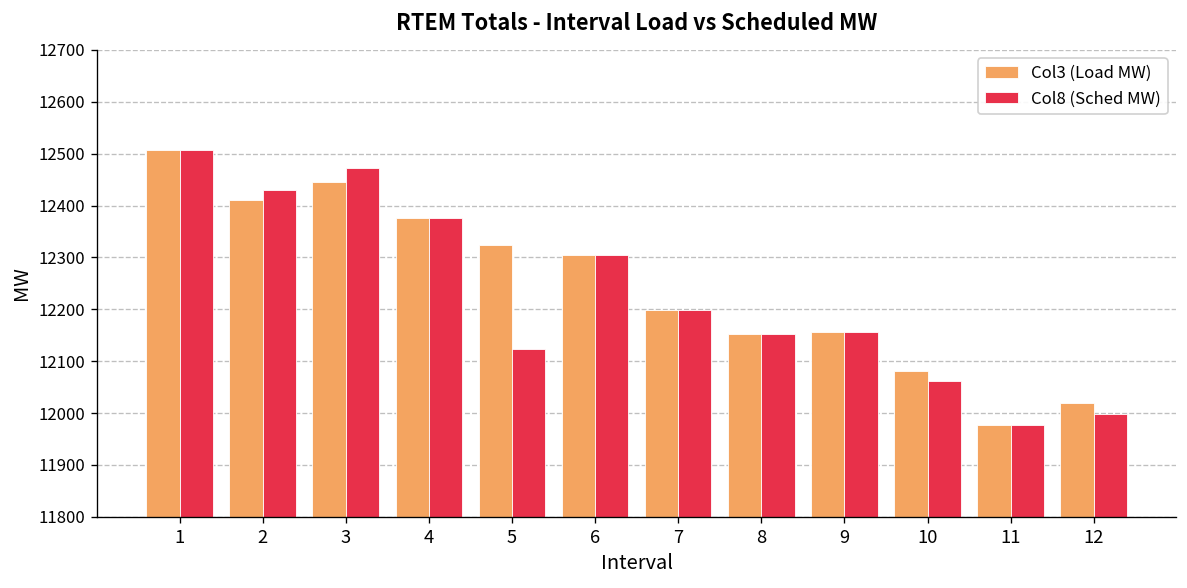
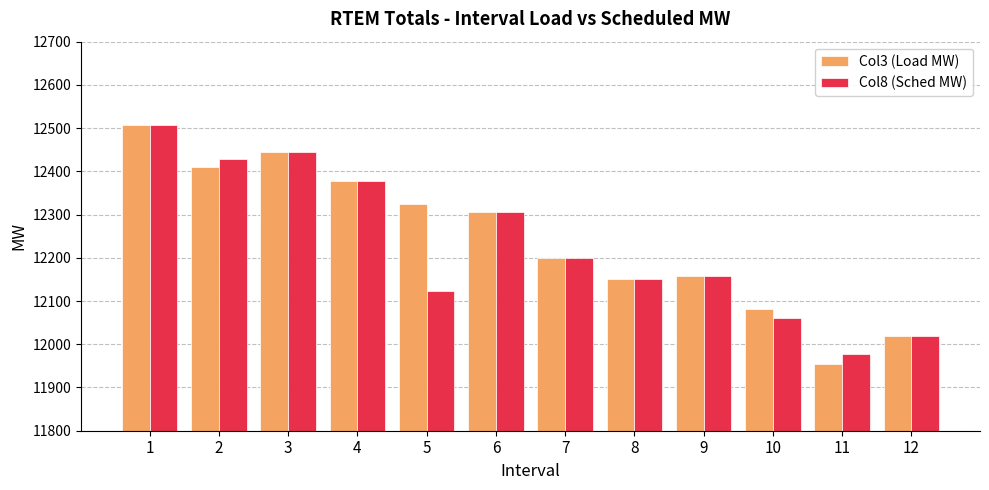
  {
    "Col3 (Load MW)": {
      "1": 12510,
      "2": 12410,
      "3": 12450,
      "4": 12380,
      "5": 12320,
      "6": 12310,
      "7": 12200,
      "8": 12150,
      "9": 12160,
      "10": 12080,
-     "11": 11980,
+     "11": 11950,
      "12": 12020
    },
    "Col8 (Sched MW)": {
      "1": 12510,
      "2": 12430,
-     "3": 12470,
+     "3": 12450,
      "4": 12380,
      "5": 12120,
      "6": 12310,
      "7": 12200,
      "8": 12150,
      "9": 12160,
      "10": 12060,
      "11": 11980,
-     "12": 12000
+     "12": 12020
    }
  }
